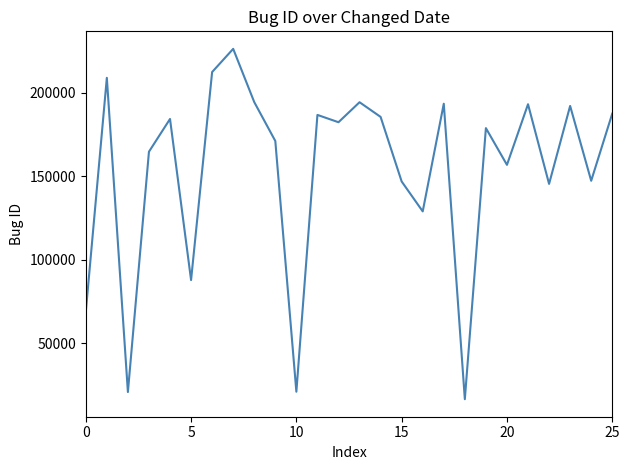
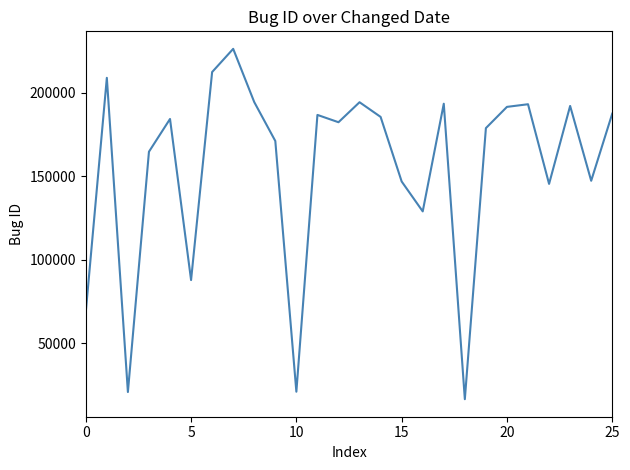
  {
    "0": 69000,
    "5": 88000,
    "10": 21000,
    "15": 147000,
-   "20": 157000,
+   "20": 192000,
    "25": 188000
  }
